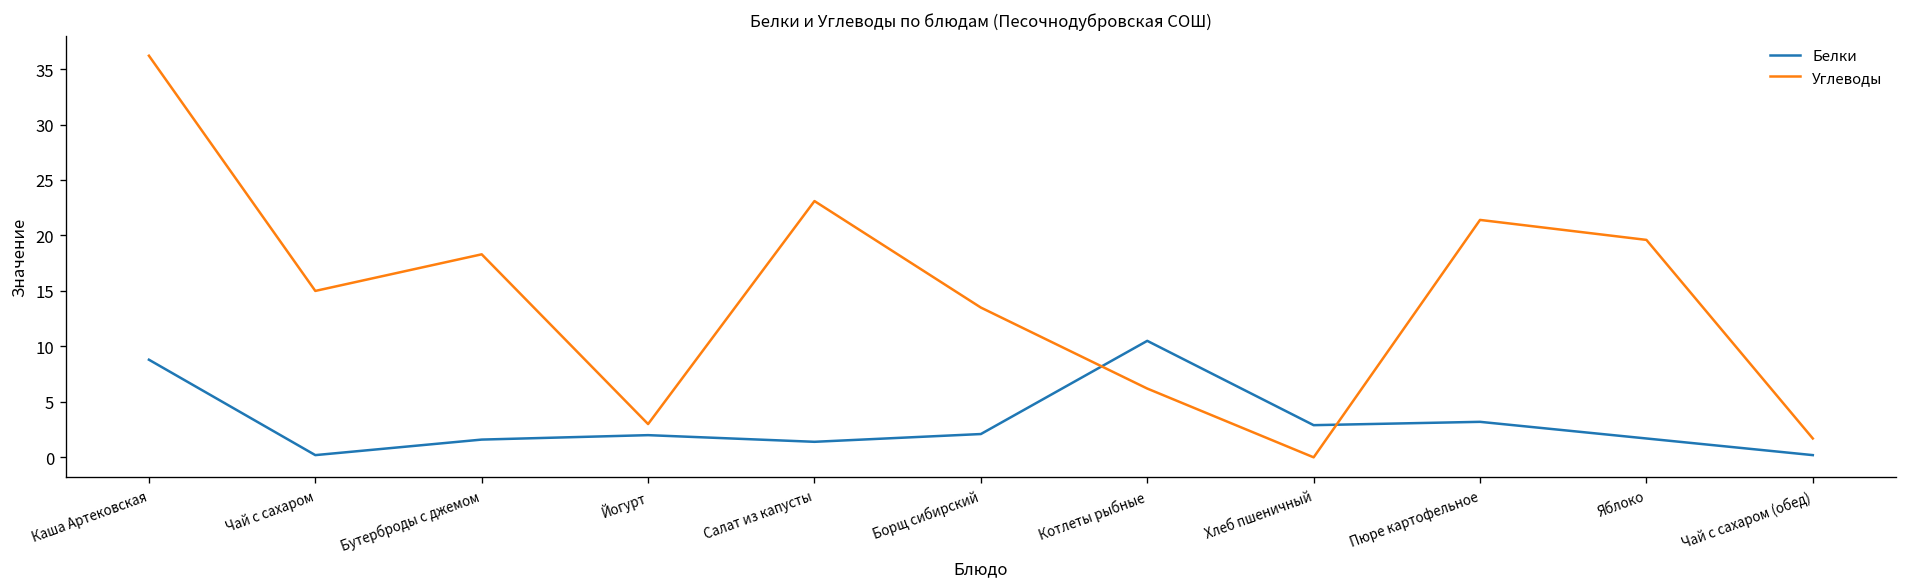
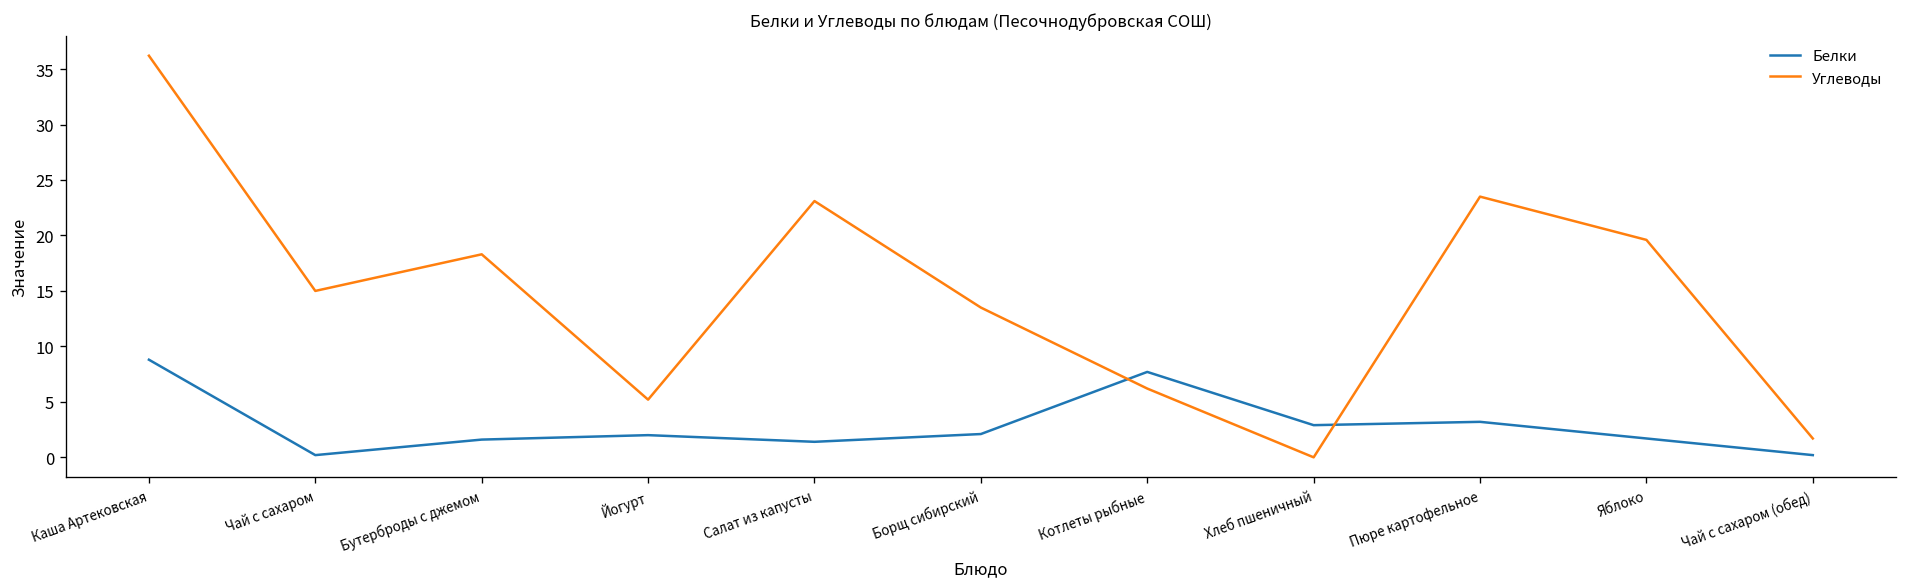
  {
    "Белки": {
      "Каша Артековская": 9,
      "Чай с сахаром": 0,
      "Бутерброды с джемом": 2,
      "Йогурт": 2,
      "Салат из капусты": 1,
      "Борщ сибирский": 2,
-     "Котлеты рыбные": 11,
+     "Котлеты рыбные": 8,
      "Хлеб пшеничный": 3,
      "Пюре картофельное": 3,
      "Яблоко": 2,
      "Чай с сахаром (обед)": 0
    },
    "Углеводы": {
      "Каша Артековская": 36,
      "Чай с сахаром": 15,
      "Бутерброды с джемом": 18,
-     "Йогурт": 3,
+     "Йогурт": 5,
      "Салат из капусты": 23,
      "Борщ сибирский": 14,
      "Котлеты рыбные": 6,
      "Хлеб пшеничный": 0,
-     "Пюре картофельное": 21,
+     "Пюре картофельное": 24,
      "Яблоко": 20,
      "Чай с сахаром (обед)": 2
    }
  }
